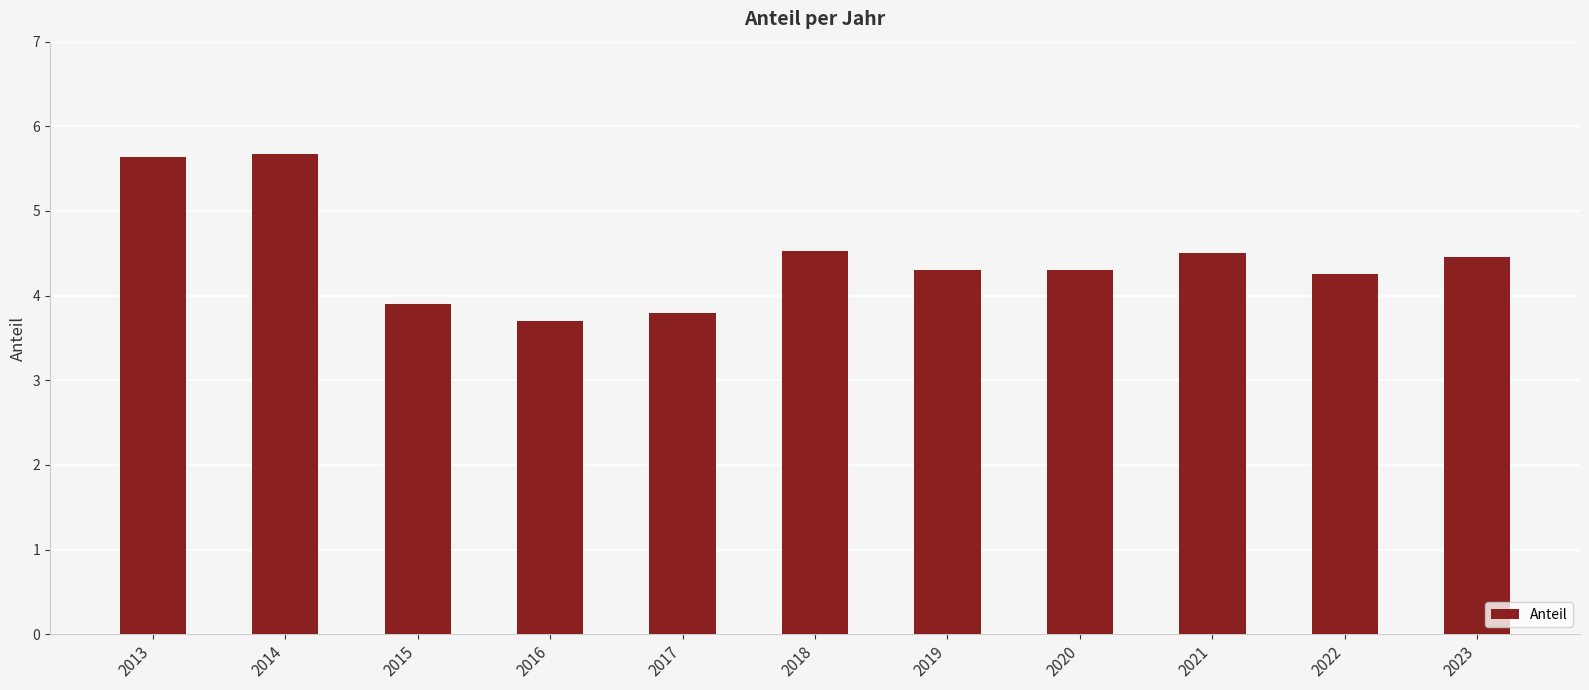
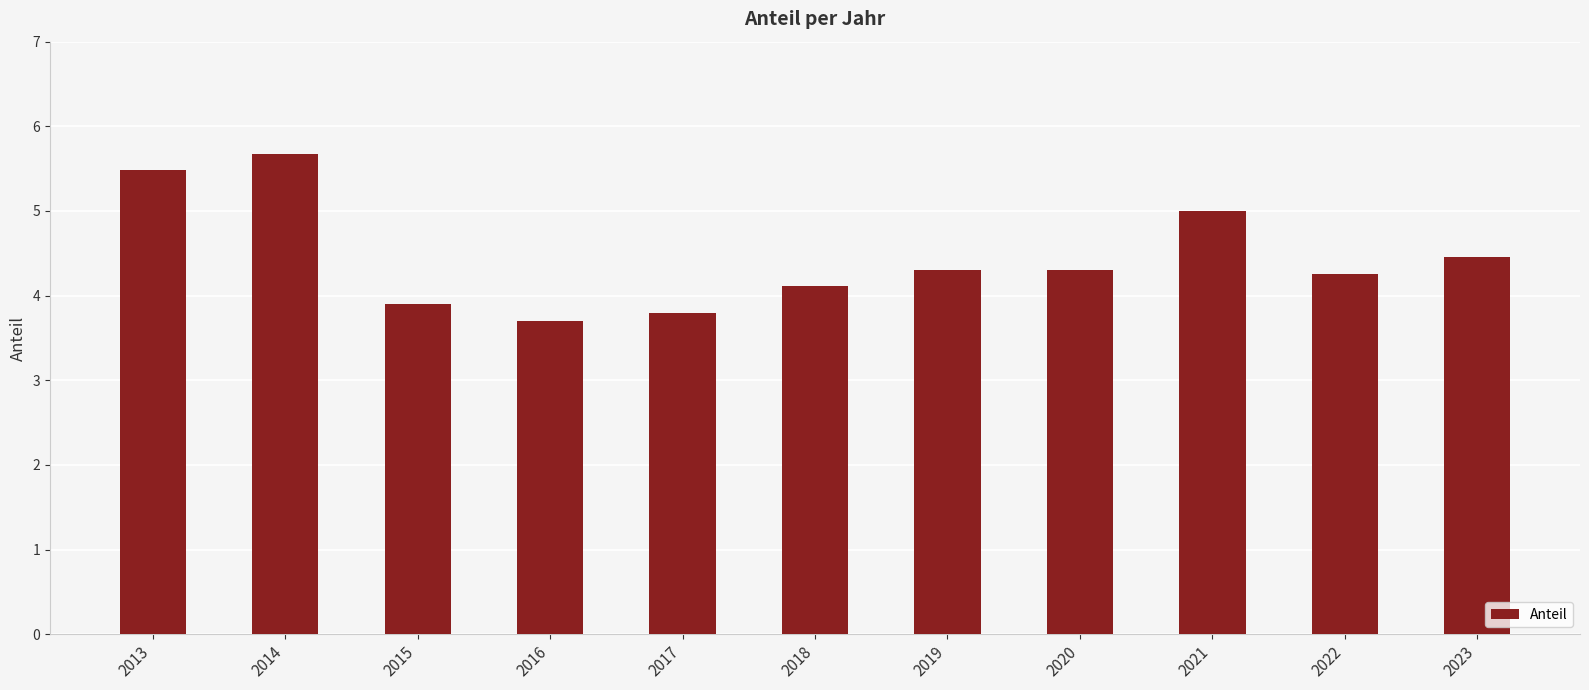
  {
-   "2013": 5.6,
+   "2013": 5.5,
    "2014": 5.7,
    "2015": 3.9,
    "2016": 3.7,
    "2017": 3.8,
-   "2018": 4.5,
+   "2018": 4.1,
    "2019": 4.3,
    "2020": 4.3,
-   "2021": 4.5,
+   "2021": 5.0,
    "2022": 4.3,
    "2023": 4.5
  }
